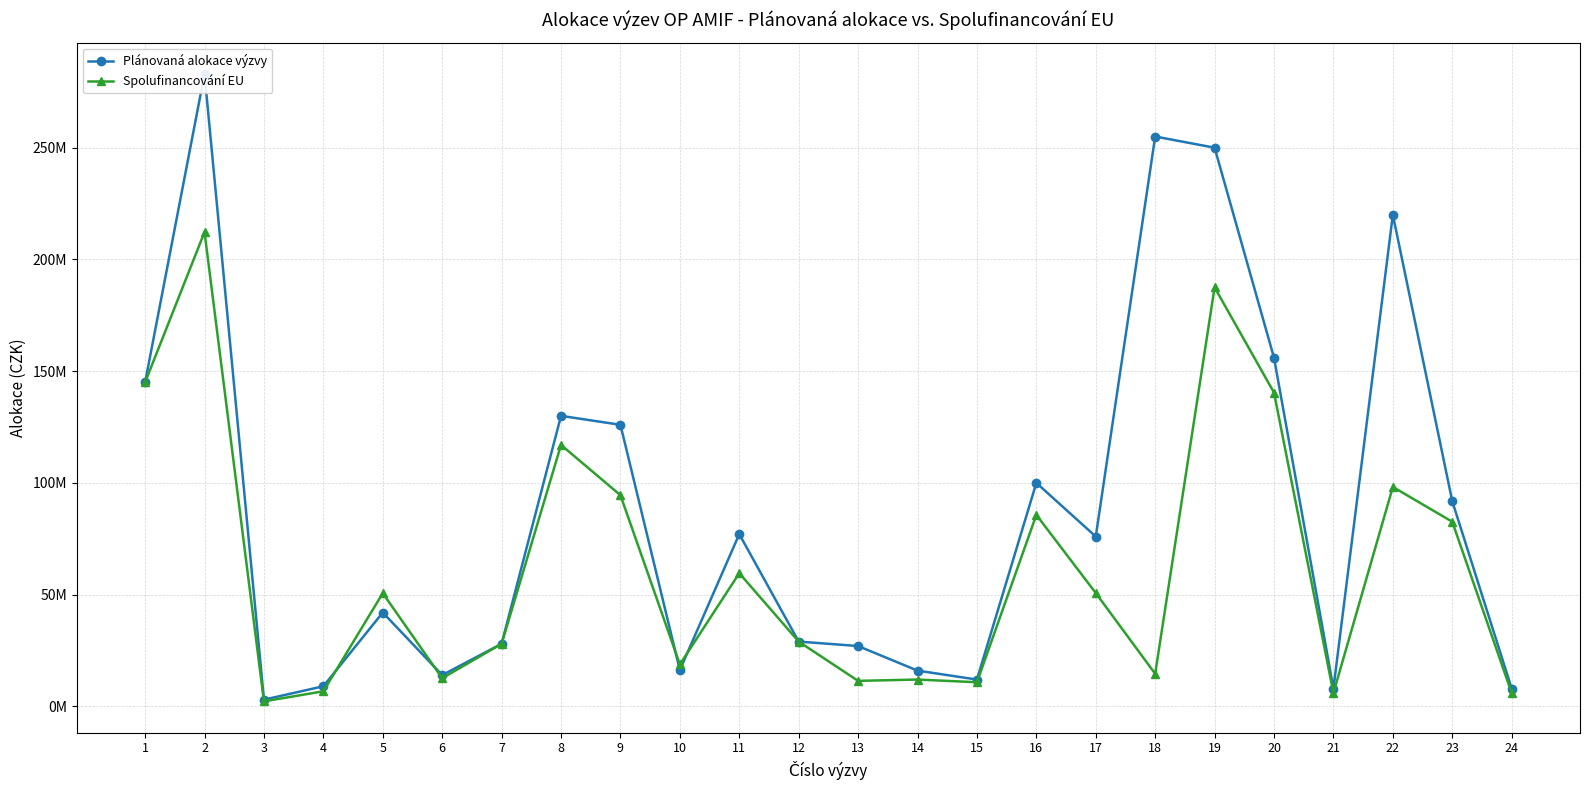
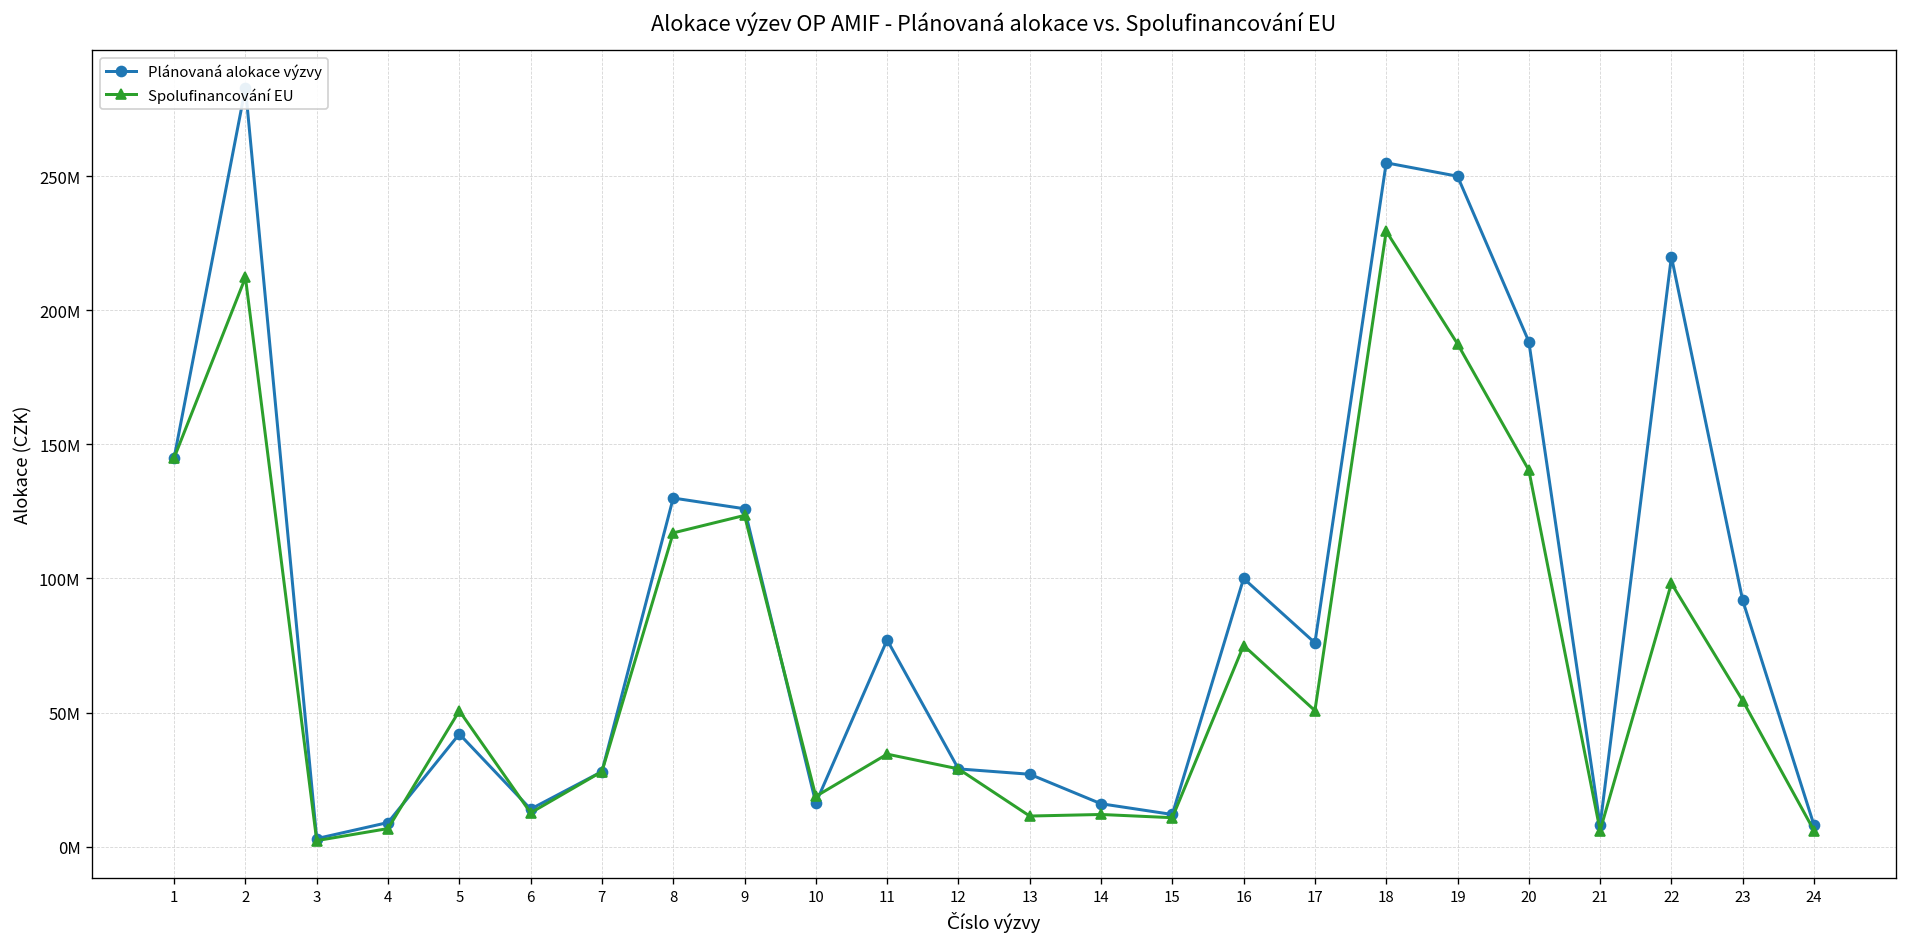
  {
    "Plánovaná alokace výzvy": {
      "4": 9000000,
      "5": 42000000,
      "6": 14000000,
      "8": 130000000,
      "9": 126000000,
      "10": 16000000,
      "11": 77000000,
      "13": 27000000,
      "14": 16000000,
      "15": 12000000,
      "16": 100000000,
      "17": 76000000,
      "18": 255000000,
      "19": 250000000,
-     "20": 156000000,
+     "20": 188000000,
      "21": 8000000,
      "22": 220000000,
      "23": 92000000,
      "24": 8000000
    },
    "Spolufinancování EU": {
      "2": 212000000,
      "4": 7000000,
      "5": 51000000,
      "6": 13000000,
      "8": 117000000,
-     "9": 95000000,
+     "9": 124000000,
      "10": 19000000,
-     "11": 60000000,
+     "11": 35000000,
      "13": 11000000,
      "14": 12000000,
      "15": 11000000,
-     "16": 86000000,
+     "16": 75000000,
      "17": 51000000,
-     "18": 15000000,
+     "18": 230000000,
      "19": 188000000,
      "20": 140000000,
      "21": 6000000,
      "22": 98000000,
-     "23": 83000000,
+     "23": 54000000,
      "24": 6000000
    }
  }
